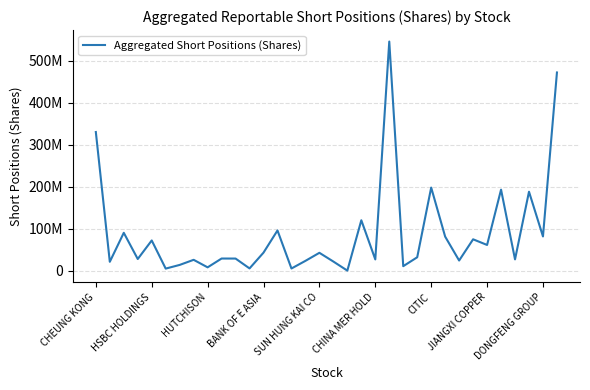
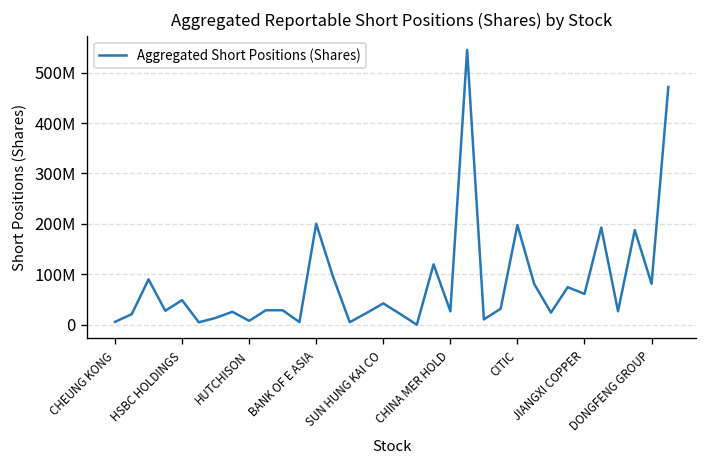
  {
-   "CHEUNG KONG": 330000000,
-   "HSBC HOLDINGS": 70000000,
+   "CHEUNG KONG": 10000000,
+   "HSBC HOLDINGS": 50000000,
    "HUTCHISON": 10000000,
-   "BANK OF E ASIA": 40000000,
+   "BANK OF E ASIA": 200000000,
    "SUN HUNG KAI CO": 40000000,
    "CHINA MER HOLD": 30000000,
    "CITIC": 200000000,
    "JIANGXI COPPER": 60000000,
    "DONGFENG GROUP": 80000000
  }
